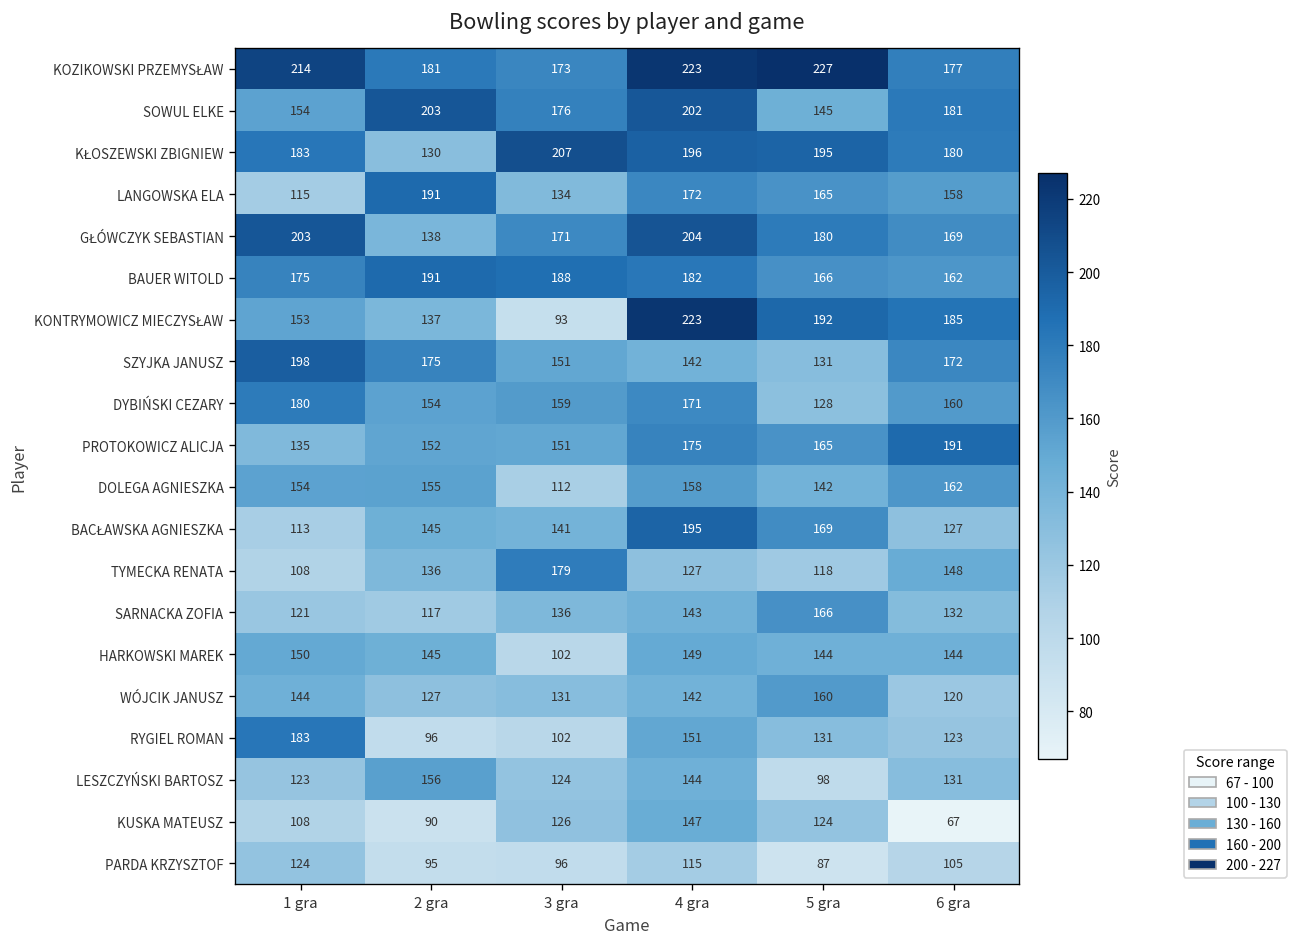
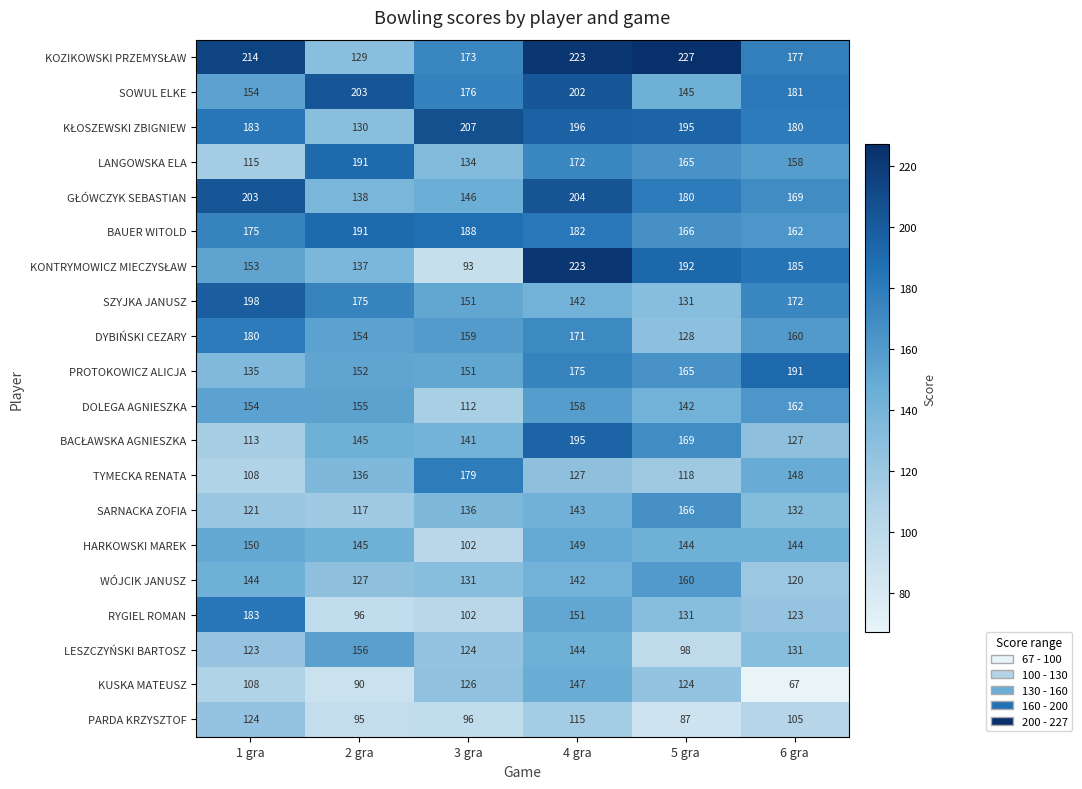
  {
    "KOZIKOWSKI PRZEMYSŁAW": {
      "1 gra": 214,
-     "2 gra": 181,
+     "2 gra": 129,
      "3 gra": 173,
      "4 gra": 223,
      "5 gra": 227,
      "6 gra": 177
    },
    "SOWUL ELKE": {
      "1 gra": 154,
      "2 gra": 203,
      "3 gra": 176,
      "4 gra": 202,
      "5 gra": 145,
      "6 gra": 181
    },
    "KŁOSZEWSKI ZBIGNIEW": {
      "1 gra": 183,
      "2 gra": 130,
      "3 gra": 207,
      "4 gra": 196,
      "5 gra": 195,
      "6 gra": 180
    },
    "LANGOWSKA ELA": {
      "1 gra": 115,
      "2 gra": 191,
      "3 gra": 134,
      "4 gra": 172,
      "5 gra": 165,
      "6 gra": 158
    },
    "GŁÓWCZYK SEBASTIAN": {
      "1 gra": 203,
      "2 gra": 138,
-     "3 gra": 171,
+     "3 gra": 146,
      "4 gra": 204,
      "5 gra": 180,
      "6 gra": 169
    },
    "BAUER WITOLD": {
      "1 gra": 175,
      "2 gra": 191,
      "3 gra": 188,
      "4 gra": 182,
      "5 gra": 166,
      "6 gra": 162
    },
    "KONTRYMOWICZ MIECZYSŁAW": {
      "1 gra": 153,
      "2 gra": 137,
      "3 gra": 93,
      "4 gra": 223,
      "5 gra": 192,
      "6 gra": 185
    },
    "SZYJKA JANUSZ": {
      "1 gra": 198,
      "2 gra": 175,
      "3 gra": 151,
      "4 gra": 142,
      "5 gra": 131,
      "6 gra": 172
    },
    "DYBIŃSKI CEZARY": {
      "1 gra": 180,
      "2 gra": 154,
      "3 gra": 159,
      "4 gra": 171,
      "5 gra": 128,
      "6 gra": 160
    },
    "PROTOKOWICZ ALICJA": {
      "1 gra": 135,
      "2 gra": 152,
      "3 gra": 151,
      "4 gra": 175,
      "5 gra": 165,
      "6 gra": 191
    },
    "DOLEGA AGNIESZKA": {
      "1 gra": 154,
      "2 gra": 155,
      "3 gra": 112,
      "4 gra": 158,
      "5 gra": 142,
      "6 gra": 162
    },
    "BACŁAWSKA AGNIESZKA": {
      "1 gra": 113,
      "2 gra": 145,
      "3 gra": 141,
      "4 gra": 195,
      "5 gra": 169,
      "6 gra": 127
    },
    "TYMECKA RENATA": {
      "1 gra": 108,
      "2 gra": 136,
      "3 gra": 179,
      "4 gra": 127,
      "5 gra": 118,
      "6 gra": 148
    },
    "SARNACKA ZOFIA": {
      "1 gra": 121,
      "2 gra": 117,
      "3 gra": 136,
      "4 gra": 143,
      "5 gra": 166,
      "6 gra": 132
    },
    "HARKOWSKI MAREK": {
      "1 gra": 150,
      "2 gra": 145,
      "3 gra": 102,
      "4 gra": 149,
      "5 gra": 144,
      "6 gra": 144
    },
    "WÓJCIK JANUSZ": {
      "1 gra": 144,
      "2 gra": 127,
      "3 gra": 131,
      "4 gra": 142,
      "5 gra": 160,
      "6 gra": 120
    },
    "RYGIEL ROMAN": {
      "1 gra": 183,
      "2 gra": 96,
      "3 gra": 102,
      "4 gra": 151,
      "5 gra": 131,
      "6 gra": 123
    },
    "LESZCZYŃSKI BARTOSZ": {
      "1 gra": 123,
      "2 gra": 156,
      "3 gra": 124,
      "4 gra": 144,
      "5 gra": 98,
      "6 gra": 131
    },
    "KUSKA MATEUSZ": {
      "1 gra": 108,
      "2 gra": 90,
      "3 gra": 126,
      "4 gra": 147,
      "5 gra": 124,
      "6 gra": 67
    },
    "PARDA KRZYSZTOF": {
      "1 gra": 124,
      "2 gra": 95,
      "3 gra": 96,
      "4 gra": 115,
      "5 gra": 87,
      "6 gra": 105
    }
  }
